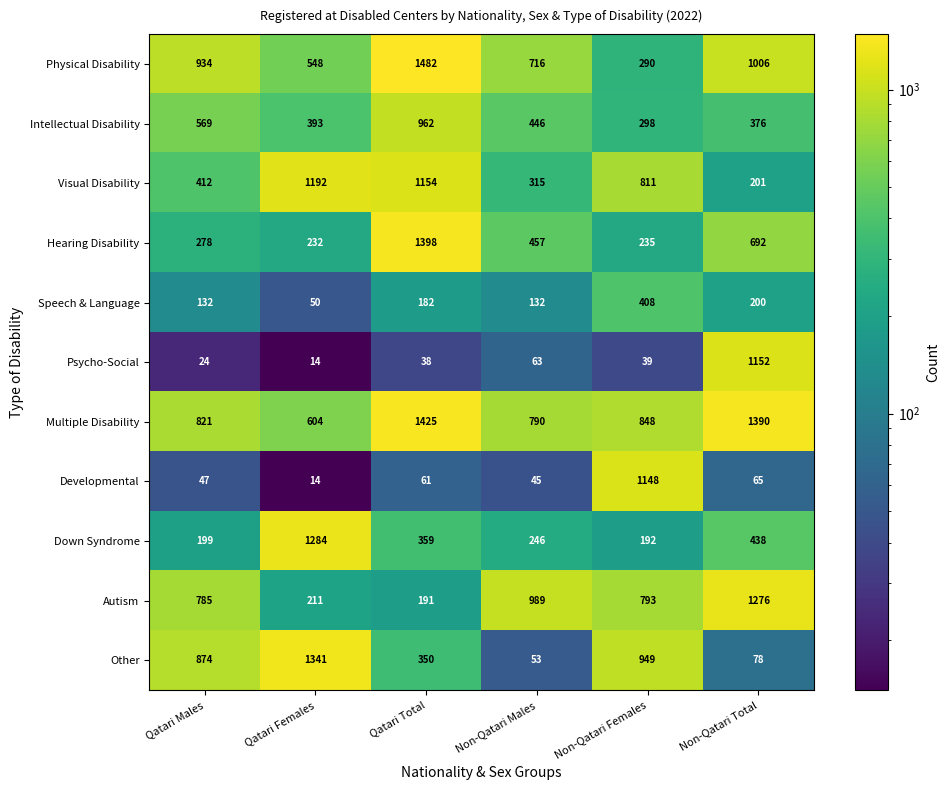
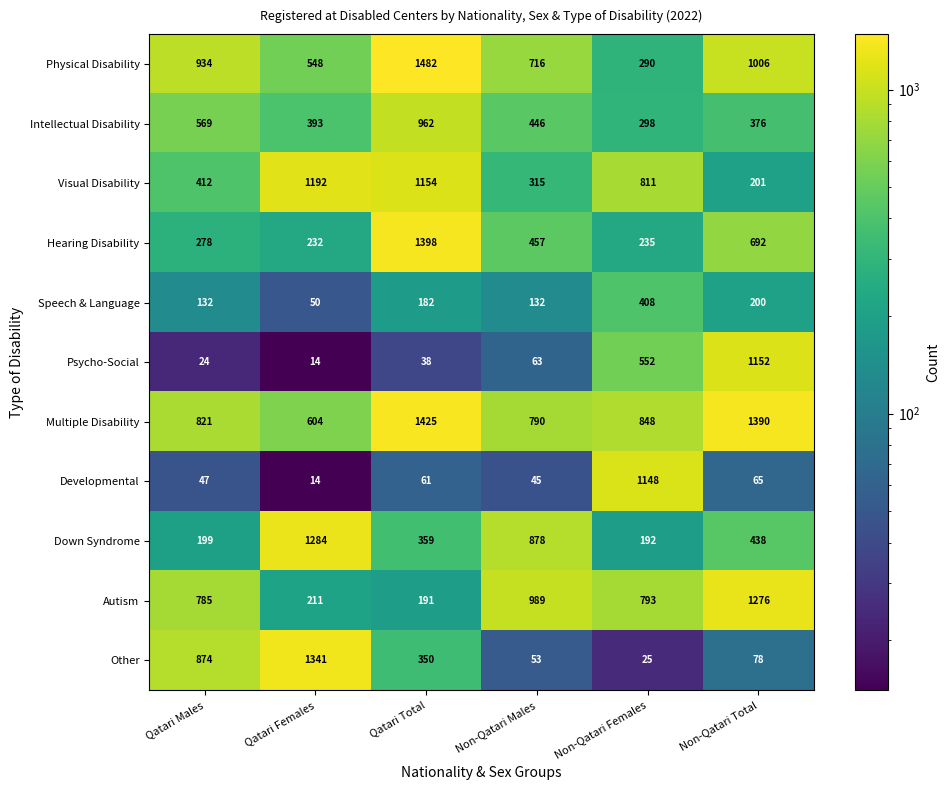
  {
    "Physical Disability": {
      "Qatari Males": 934,
      "Qatari Females": 548,
      "Qatari Total": 1482,
      "Non-Qatari Males": 716,
      "Non-Qatari Females": 290,
      "Non-Qatari Total": 1006
    },
    "Intellectual Disability": {
      "Qatari Males": 569,
      "Qatari Females": 393,
      "Qatari Total": 962,
      "Non-Qatari Males": 446,
      "Non-Qatari Females": 298,
      "Non-Qatari Total": 376
    },
    "Visual Disability": {
      "Qatari Males": 412,
      "Qatari Females": 1192,
      "Qatari Total": 1154,
      "Non-Qatari Males": 315,
      "Non-Qatari Females": 811,
      "Non-Qatari Total": 201
    },
    "Hearing Disability": {
      "Qatari Males": 278,
      "Qatari Females": 232,
      "Qatari Total": 1398,
      "Non-Qatari Males": 457,
      "Non-Qatari Females": 235,
      "Non-Qatari Total": 692
    },
    "Speech & Language": {
      "Qatari Males": 132,
      "Qatari Females": 50,
      "Qatari Total": 182,
      "Non-Qatari Males": 132,
      "Non-Qatari Females": 408,
      "Non-Qatari Total": 200
    },
    "Psycho-Social": {
      "Qatari Males": 24,
      "Qatari Females": 14,
      "Qatari Total": 38,
      "Non-Qatari Males": 63,
-     "Non-Qatari Females": 39,
+     "Non-Qatari Females": 552,
      "Non-Qatari Total": 1152
    },
    "Multiple Disability": {
      "Qatari Males": 821,
      "Qatari Females": 604,
      "Qatari Total": 1425,
      "Non-Qatari Males": 790,
      "Non-Qatari Females": 848,
      "Non-Qatari Total": 1390
    },
    "Developmental": {
      "Qatari Males": 47,
      "Qatari Females": 14,
      "Qatari Total": 61,
      "Non-Qatari Males": 45,
      "Non-Qatari Females": 1148,
      "Non-Qatari Total": 65
    },
    "Down Syndrome": {
      "Qatari Males": 199,
      "Qatari Females": 1284,
      "Qatari Total": 359,
-     "Non-Qatari Males": 246,
+     "Non-Qatari Males": 878,
      "Non-Qatari Females": 192,
      "Non-Qatari Total": 438
    },
    "Autism": {
      "Qatari Males": 785,
      "Qatari Females": 211,
      "Qatari Total": 191,
      "Non-Qatari Males": 989,
      "Non-Qatari Females": 793,
      "Non-Qatari Total": 1276
    },
    "Other": {
      "Qatari Males": 874,
      "Qatari Females": 1341,
      "Qatari Total": 350,
      "Non-Qatari Males": 53,
-     "Non-Qatari Females": 949,
+     "Non-Qatari Females": 25,
      "Non-Qatari Total": 78
    }
  }
